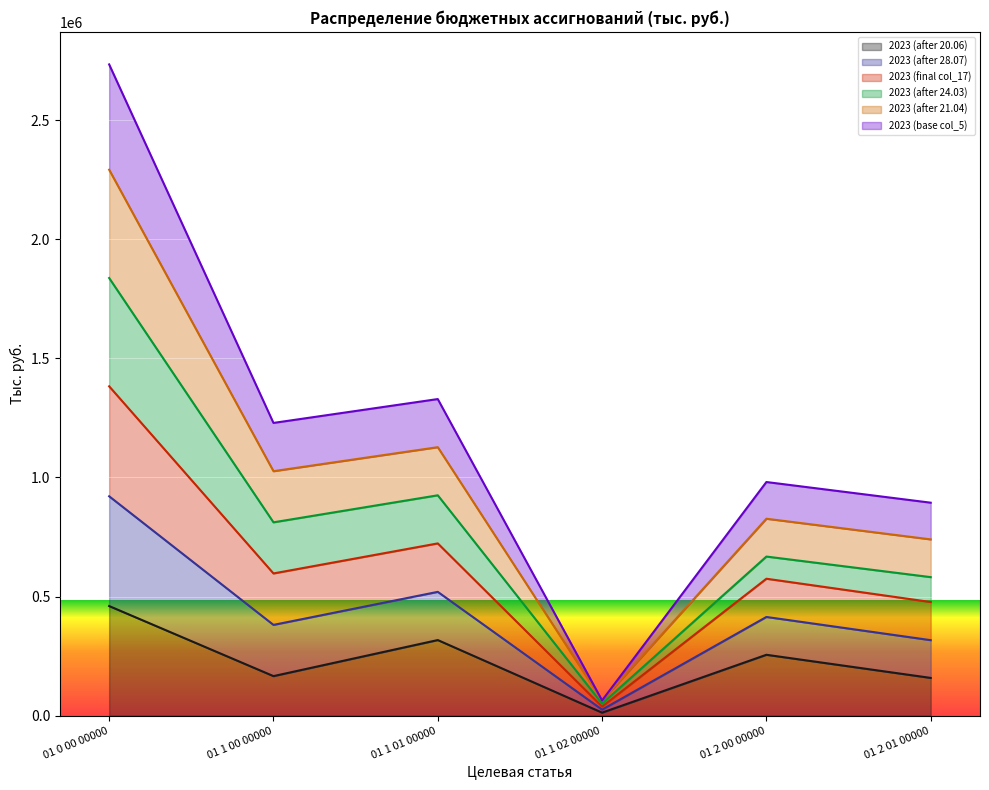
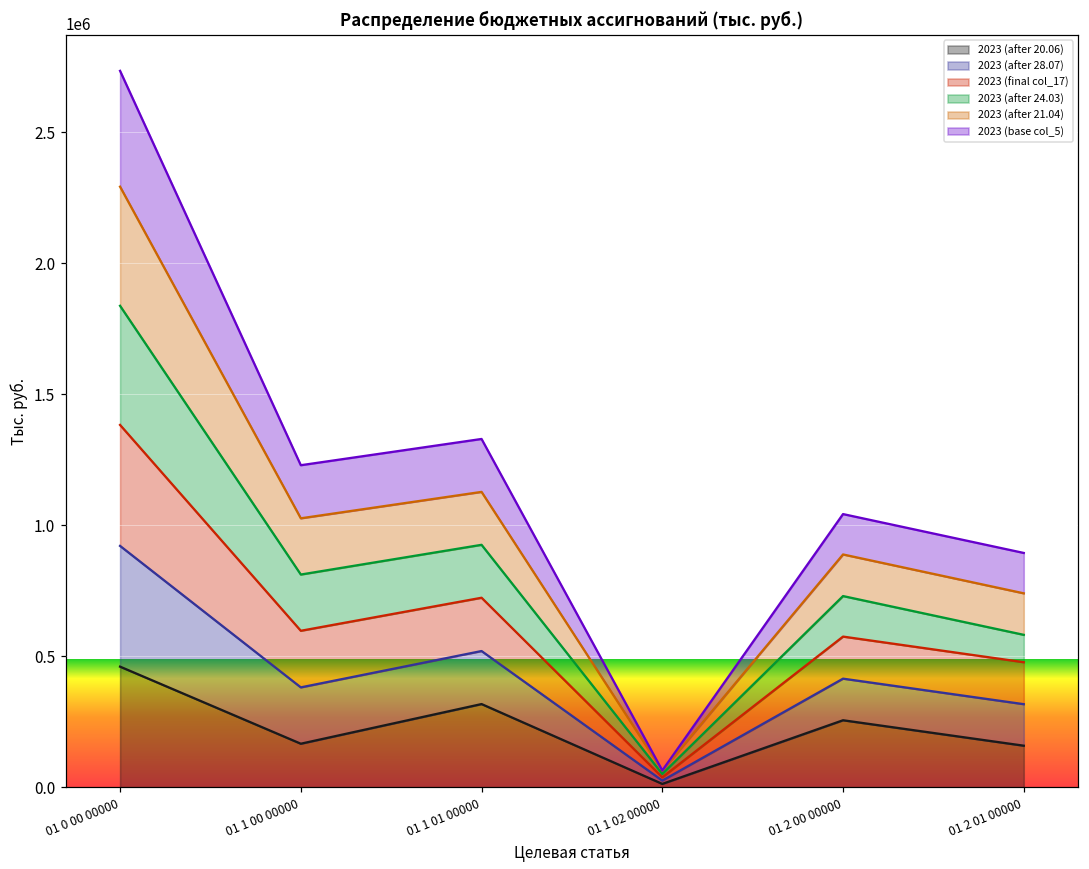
  {
    "2023 (after 20.06)": {
      "01 0 00 00000": 460000,
      "01 1 00 00000": 170000,
      "01 1 01 00000": 320000,
      "01 1 02 00000": 10000,
      "01 2 00 00000": 260000,
      "01 2 01 00000": 160000
    },
    "2023 (after 24.03)": {
      "01 0 00 00000": 450000,
      "01 1 00 00000": 210000,
      "01 1 01 00000": 200000,
      "01 1 02 00000": 10000,
-     "01 2 00 00000": 90000,
+     "01 2 00 00000": 150000,
      "01 2 01 00000": 100000
    }
  }
